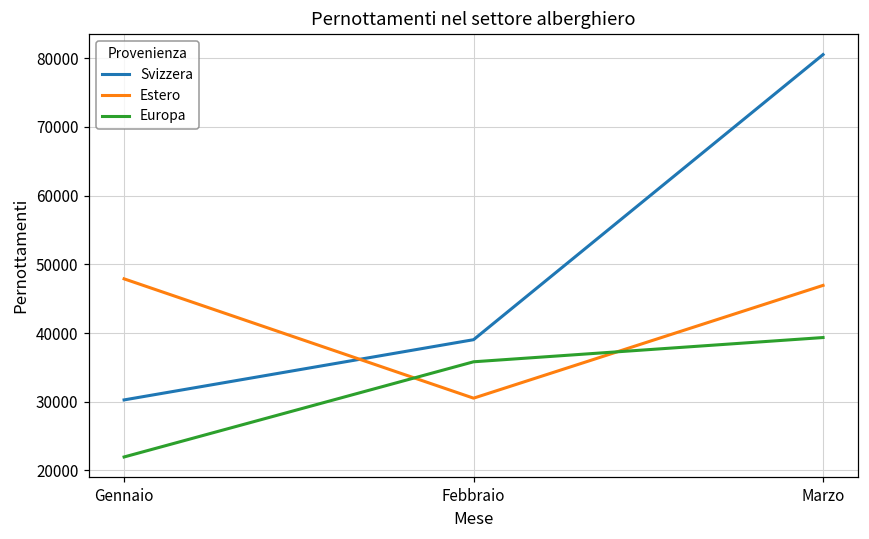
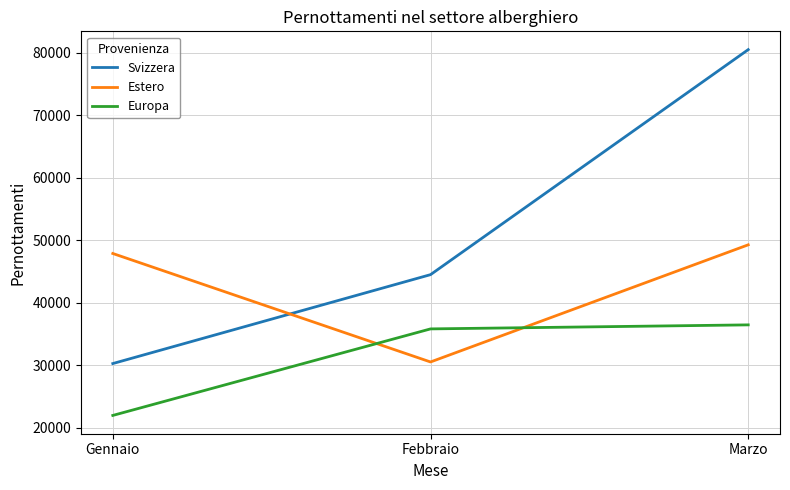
  {
    "Svizzera": {
      "Gennaio": 30000,
-     "Febbraio": 39000,
+     "Febbraio": 44000,
      "Marzo": 81000
    },
    "Estero": {
      "Gennaio": 48000,
      "Febbraio": 31000,
-     "Marzo": 47000
+     "Marzo": 49000
    },
    "Europa": {
      "Gennaio": 22000,
      "Febbraio": 36000,
-     "Marzo": 39000
+     "Marzo": 36000
    }
  }
